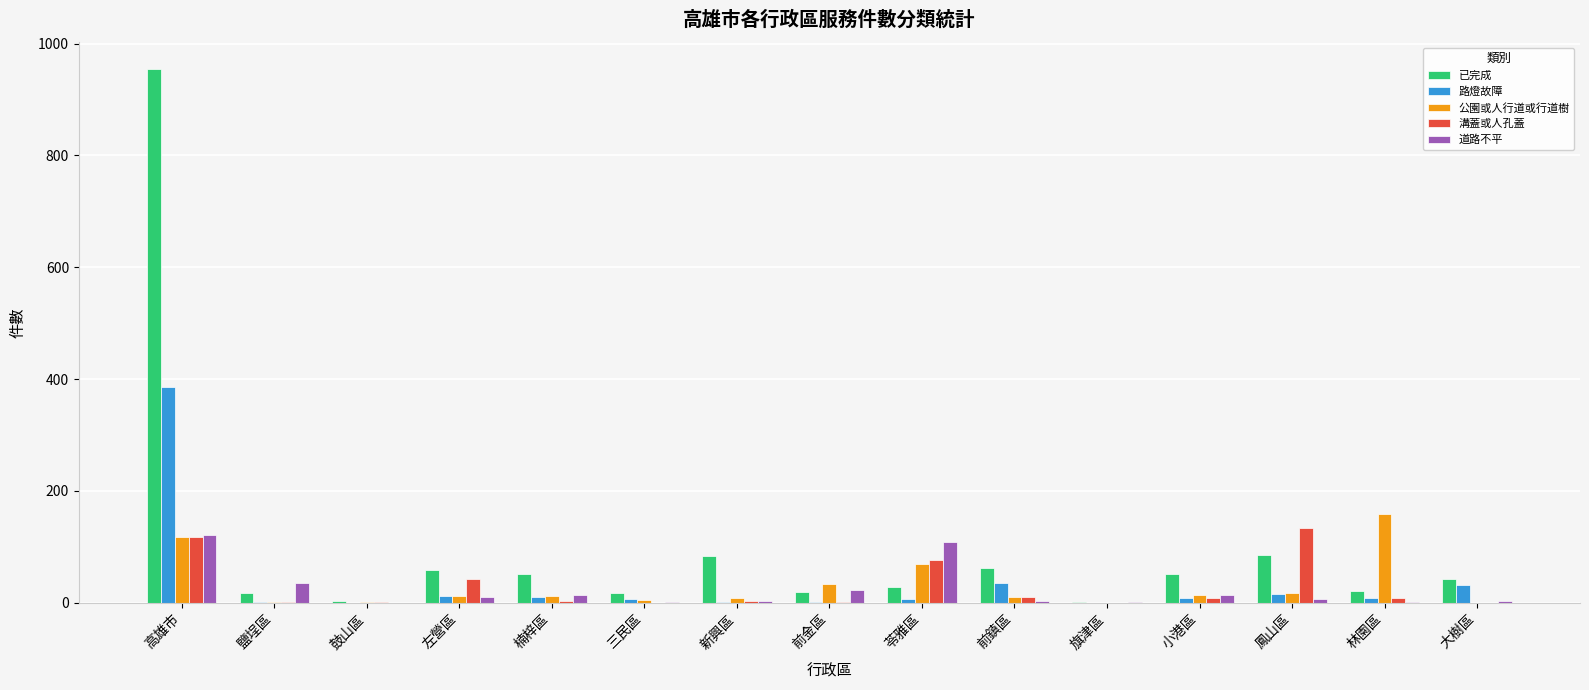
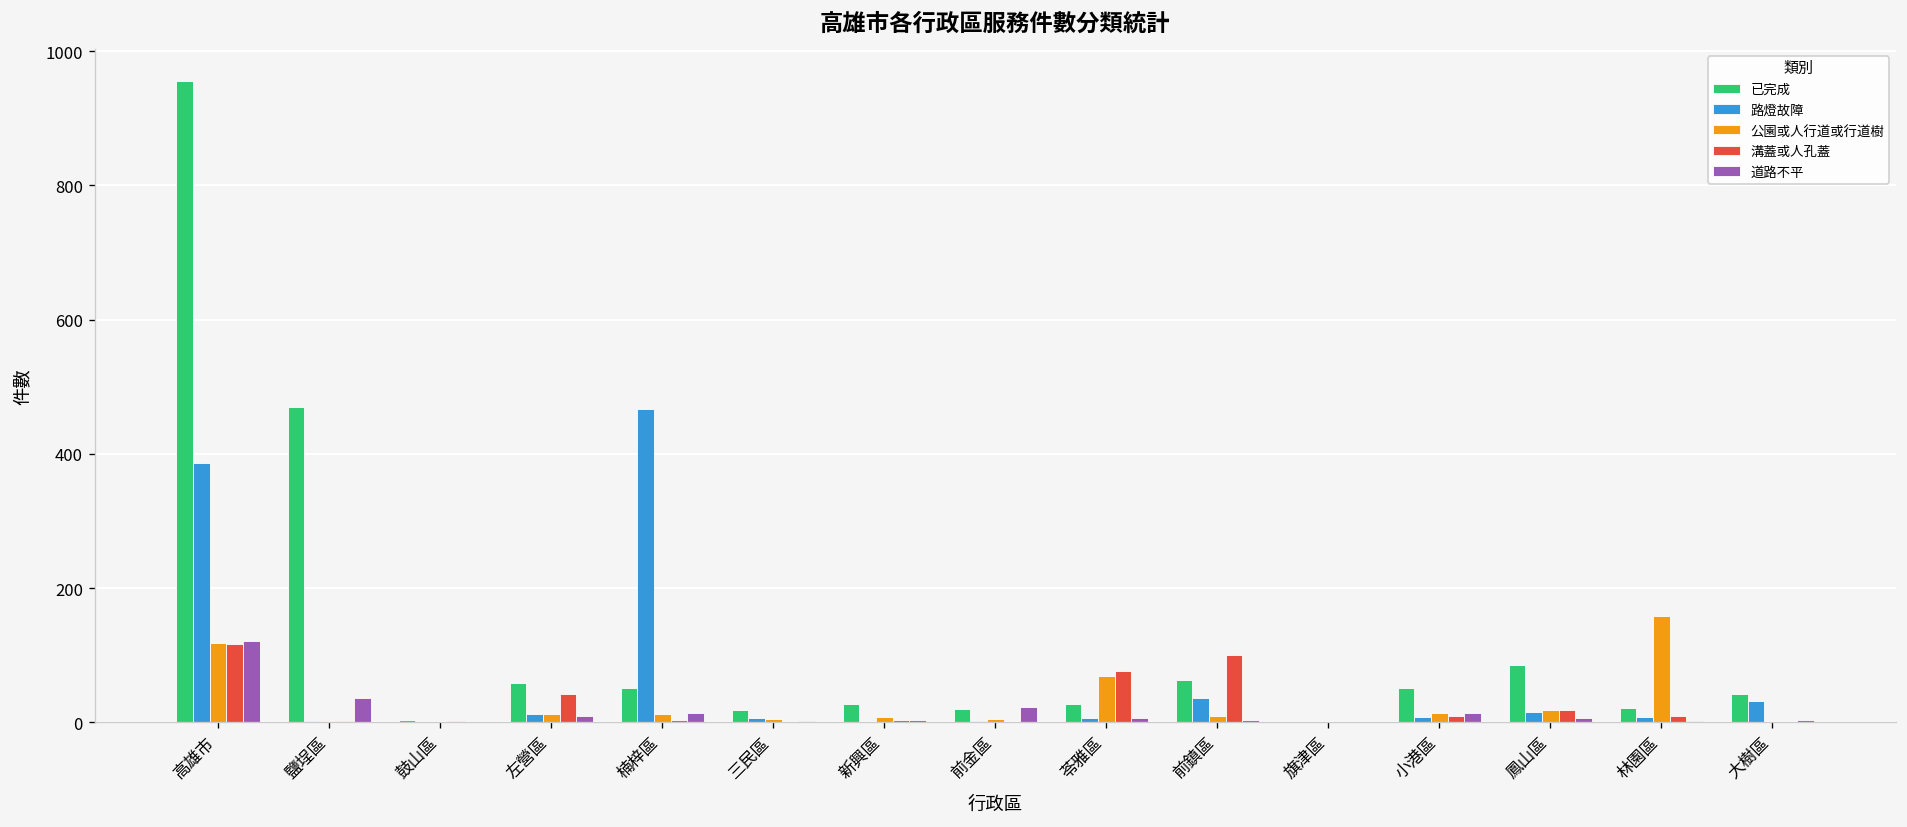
  {
    "已完成": {
      "高雄市": 960,
-     "鹽埕區": 20,
+     "鹽埕區": 470,
      "左營區": 60,
      "楠梓區": 50,
      "三民區": 20,
-     "新興區": 80,
+     "新興區": 30,
      "前金區": 20,
      "苓雅區": 30,
      "前鎮區": 60,
      "小港區": 50,
      "鳳山區": 90,
      "林園區": 20,
      "大樹區": 40
    },
    "路燈故障": {
      "高雄市": 390,
      "鼓山區": 0,
      "左營區": 10,
-     "楠梓區": 10,
+     "楠梓區": 470,
      "三民區": 10,
      "苓雅區": 10,
      "前鎮區": 40,
      "旗津區": 0,
      "小港區": 10,
      "鳳山區": 20,
      "林園區": 10,
      "大樹區": 30
    },
    "公園或人行道或行道樹": {
      "高雄市": 120,
      "左營區": 10,
      "楠梓區": 10,
      "三民區": 10,
      "新興區": 10,
-     "前金區": 30,
+     "前金區": 10,
      "苓雅區": 70,
      "前鎮區": 10,
      "旗津區": 0,
      "小港區": 10,
      "鳳山區": 20,
      "林園區": 160,
      "大樹區": 0
    },
    "溝蓋或人孔蓋": {
      "高雄市": 120,
      "左營區": 40,
      "三民區": 0,
      "苓雅區": 80,
-     "前鎮區": 10,
+     "前鎮區": 100,
      "旗津區": 0,
      "小港區": 10,
-     "鳳山區": 130,
+     "鳳山區": 20,
      "林園區": 10,
      "大樹區": 0
    },
    "道路不平": {
      "高雄市": 120,
      "鹽埕區": 40,
      "鼓山區": 0,
      "左營區": 10,
      "楠梓區": 10,
      "前金區": 20,
-     "苓雅區": 110,
+     "苓雅區": 10,
      "小港區": 10,
      "鳳山區": 10
    }
  }
